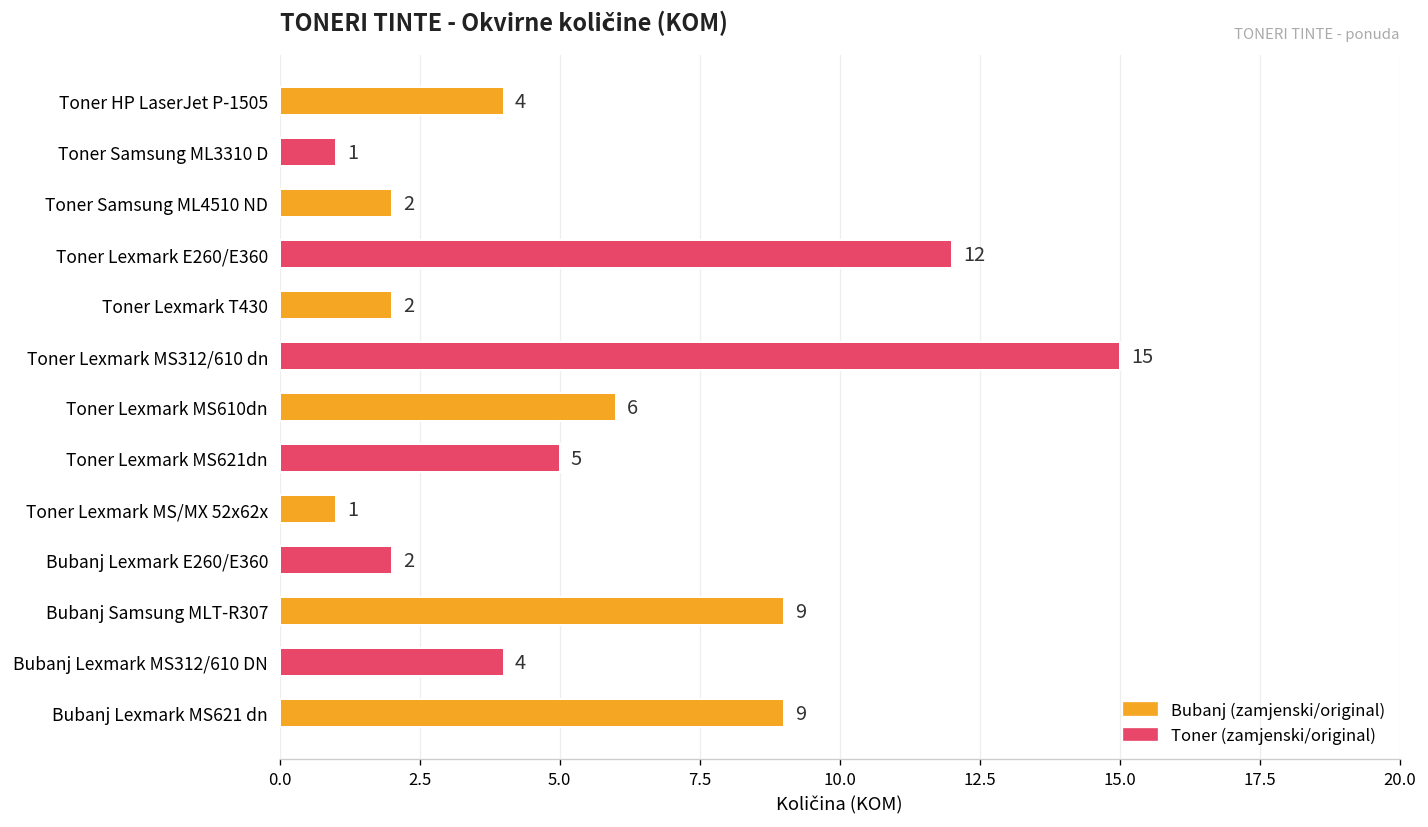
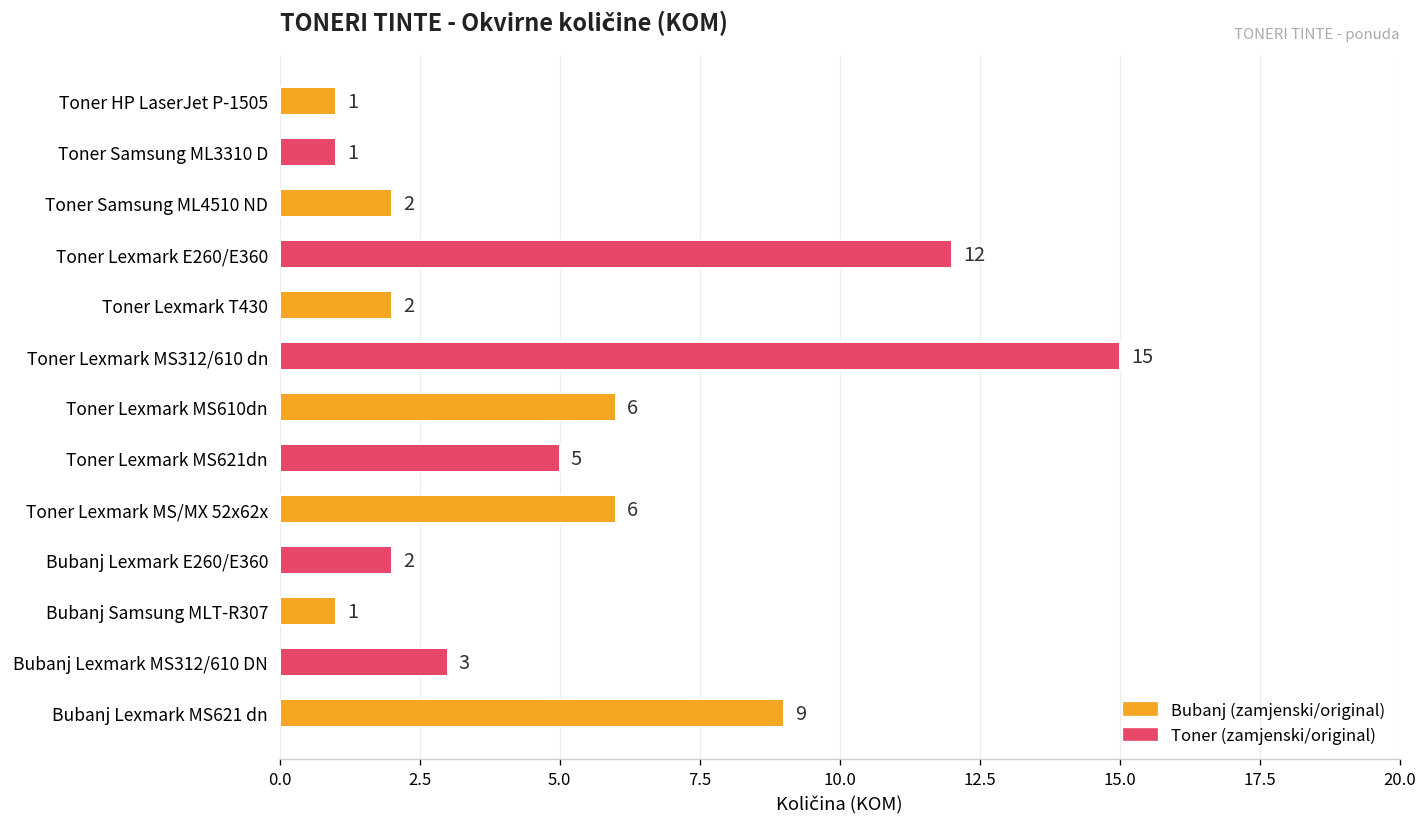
  {
-   "Toner HP LaserJet P-1505": 4,
+   "Toner HP LaserJet P-1505": 1,
    "Toner Samsung ML3310 D": 1,
    "Toner Samsung ML4510 ND": 2,
    "Toner Lexmark E260/E360": 12,
    "Toner Lexmark T430": 2,
    "Toner Lexmark MS312/610 dn": 15,
    "Toner Lexmark MS610dn": 6,
    "Toner Lexmark MS621dn": 5,
-   "Toner Lexmark MS/MX 52x62x": 1,
+   "Toner Lexmark MS/MX 52x62x": 6,
    "Bubanj Lexmark E260/E360": 2,
-   "Bubanj Samsung MLT-R307": 9,
-   "Bubanj Lexmark MS312/610 DN": 4,
+   "Bubanj Samsung MLT-R307": 1,
+   "Bubanj Lexmark MS312/610 DN": 3,
    "Bubanj Lexmark MS621 dn": 9
  }
